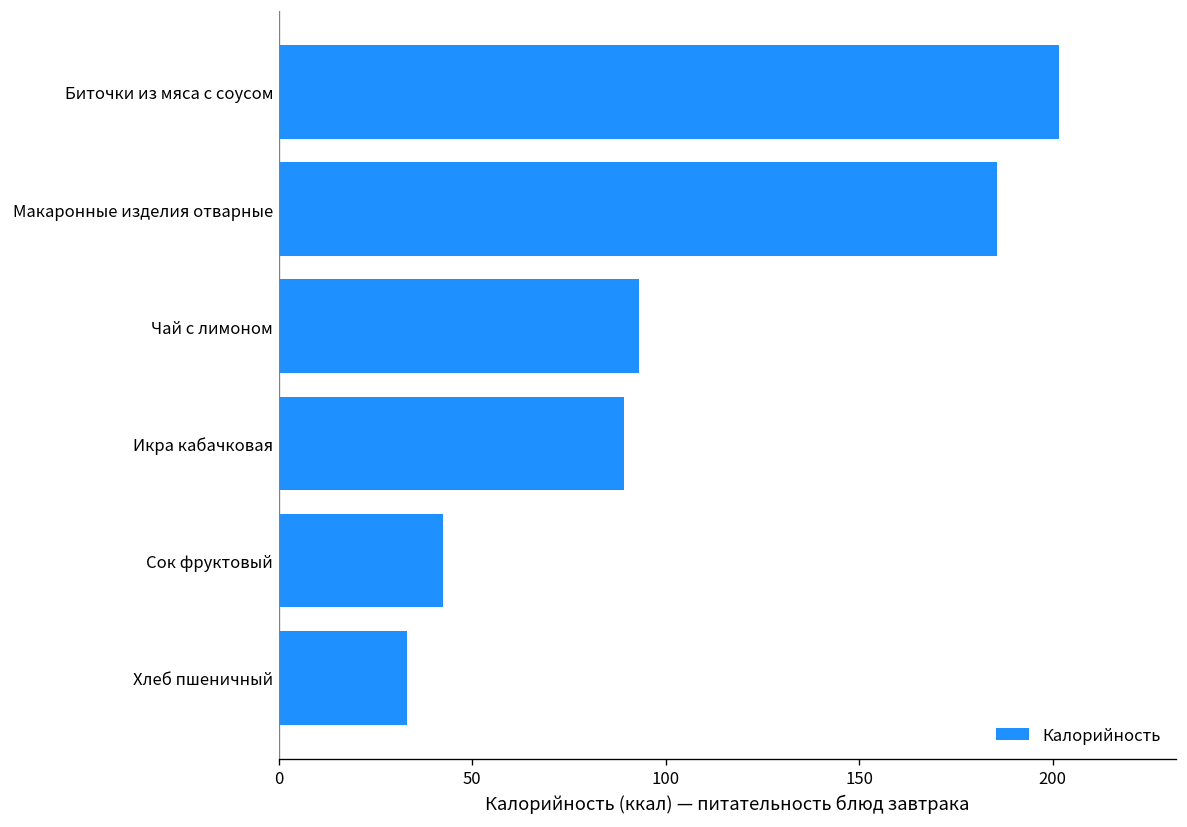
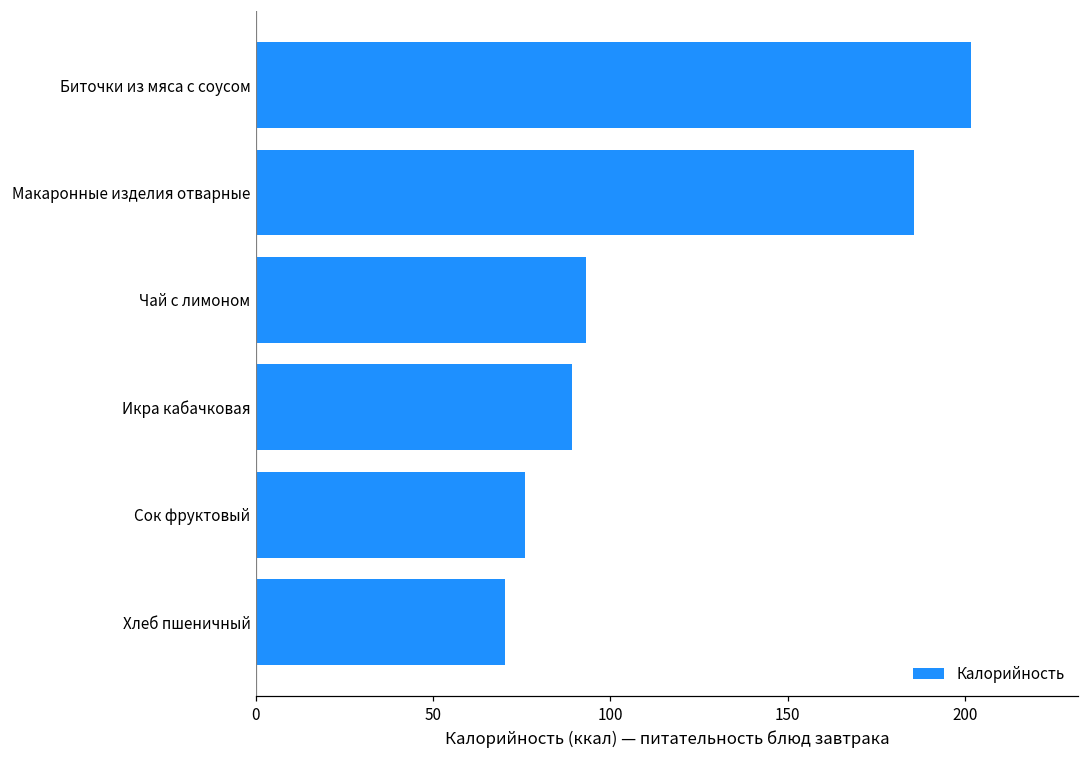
  {
    "Биточки из мяса с соусом": 202,
    "Макаронные изделия отварные": 186,
    "Чай с лимоном": 93,
    "Икра кабачковая": 89,
-   "Сок фруктовый": 42,
-   "Хлеб пшеничный": 33
+   "Сок фруктовый": 76,
+   "Хлеб пшеничный": 70
  }
